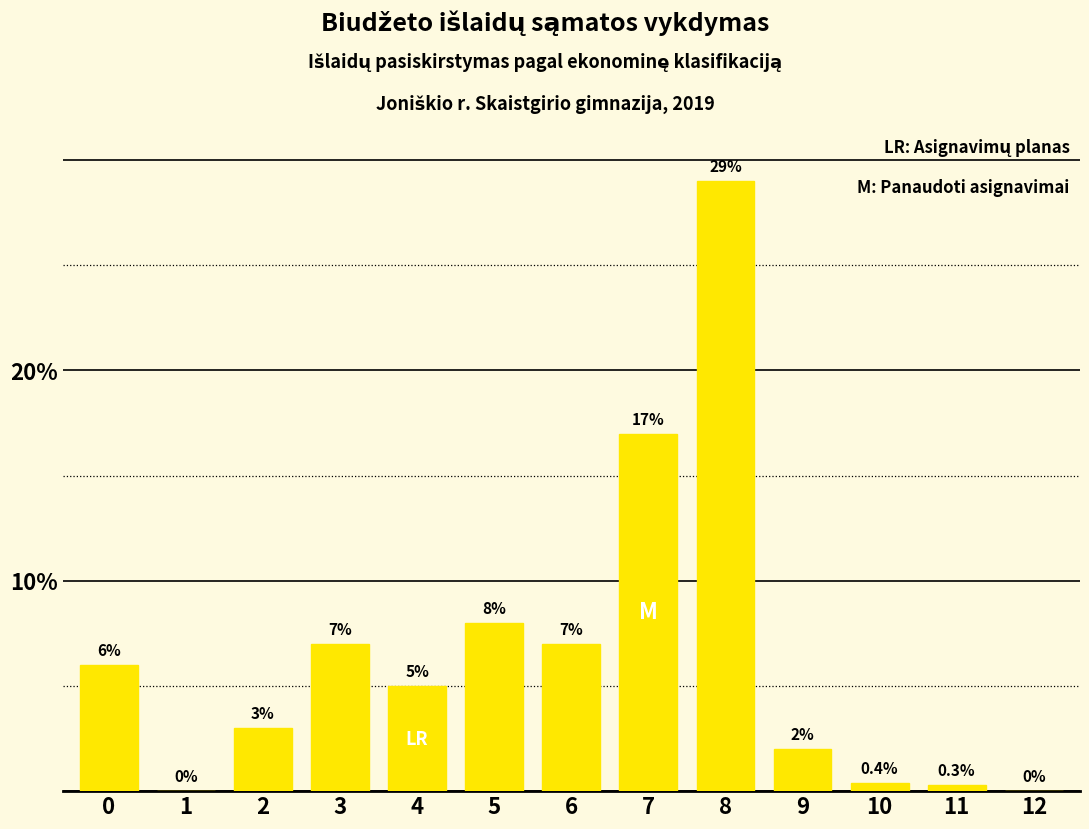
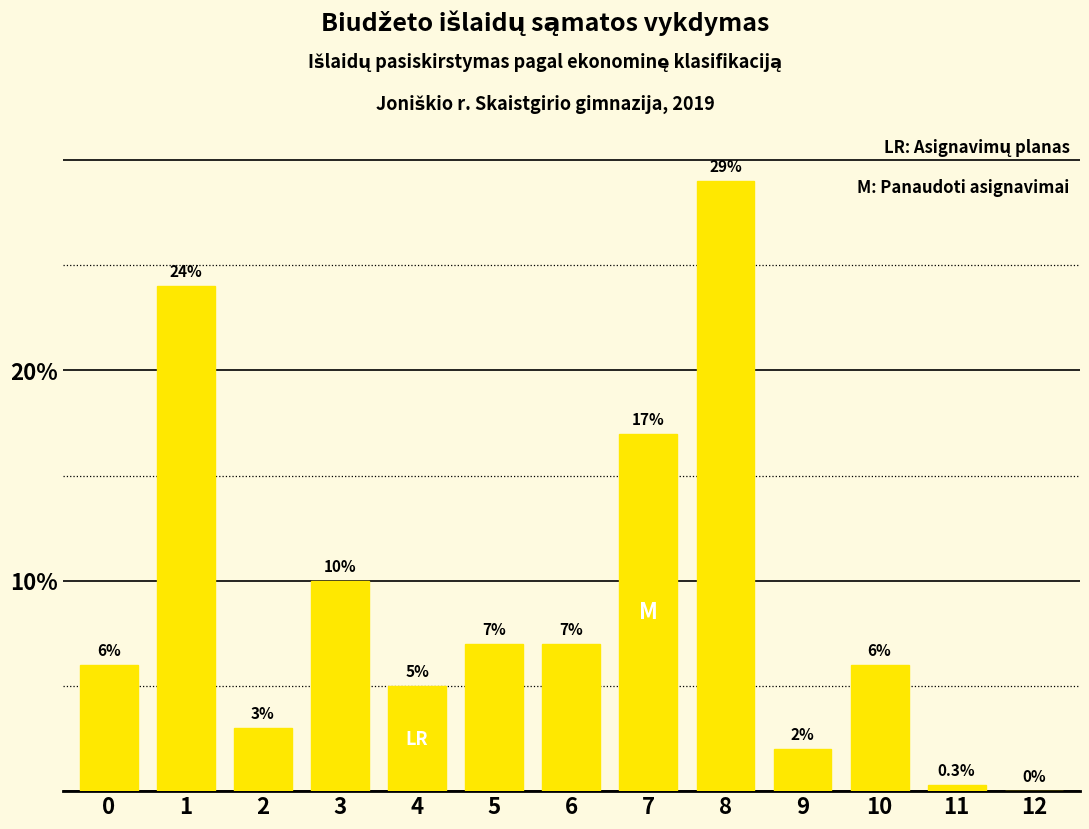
  {
    "0": "6%",
-   "1": "0%",
+   "1": "24%",
    "2": "3%",
-   "3": "7%",
+   "3": "10%",
    "4": "5%",
-   "5": "8%",
+   "5": "7%",
    "6": "7%",
    "7": "17%",
    "8": "29%",
    "9": "2%",
-   "10": "0.4%",
+   "10": "6%",
    "11": "0.3%",
    "12": "0%"
  }
